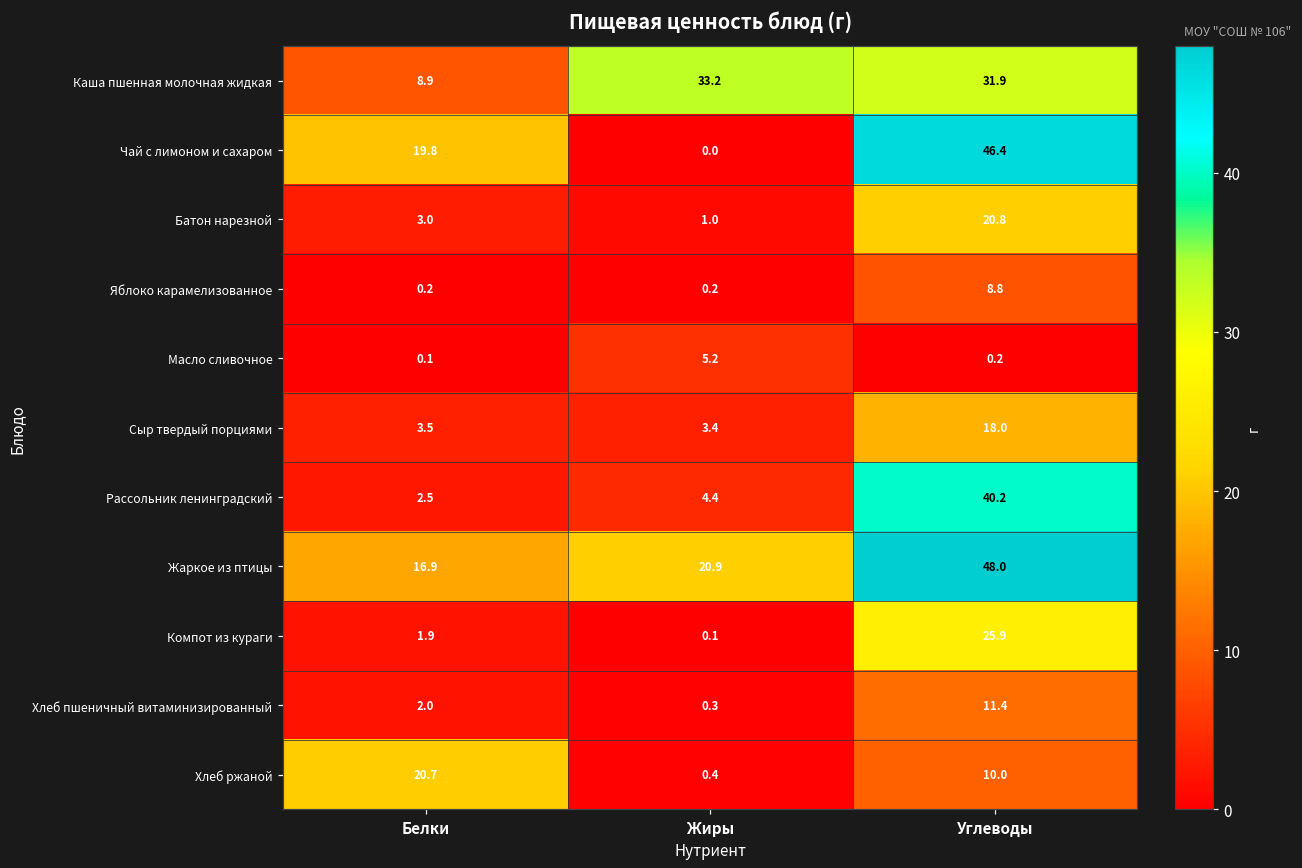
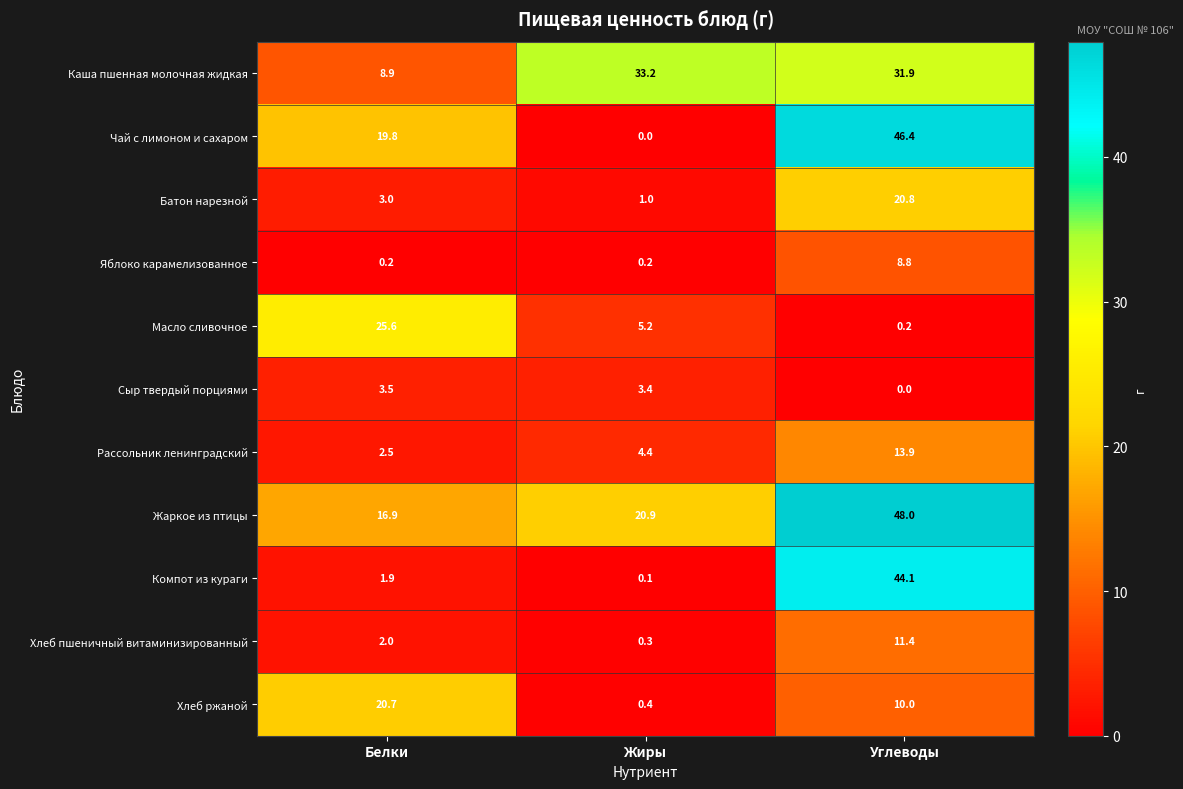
  {
    "Каша пшенная молочная жидкая": {
      "Белки": 8.9,
      "Жиры": 33.2,
      "Углеводы": 31.9
    },
    "Чай с лимоном и сахаром": {
      "Белки": 19.8,
      "Жиры": 0.0,
      "Углеводы": 46.4
    },
    "Батон нарезной": {
      "Белки": 3.0,
      "Жиры": 1.0,
      "Углеводы": 20.8
    },
    "Яблоко карамелизованное": {
      "Белки": 0.2,
      "Жиры": 0.2,
      "Углеводы": 8.8
    },
    "Масло сливочное": {
-     "Белки": 0.1,
+     "Белки": 25.6,
      "Жиры": 5.2,
      "Углеводы": 0.2
    },
    "Сыр твердый порциями": {
      "Белки": 3.5,
      "Жиры": 3.4,
-     "Углеводы": 18.0
+     "Углеводы": 0.0
    },
    "Рассольник ленинградский": {
      "Белки": 2.5,
      "Жиры": 4.4,
-     "Углеводы": 40.2
+     "Углеводы": 13.9
    },
    "Жаркое из птицы": {
      "Белки": 16.9,
      "Жиры": 20.9,
      "Углеводы": 48.0
    },
    "Компот из кураги": {
      "Белки": 1.9,
      "Жиры": 0.1,
-     "Углеводы": 25.9
+     "Углеводы": 44.1
    },
    "Хлеб пшеничный витаминизированный": {
      "Белки": 2.0,
      "Жиры": 0.3,
      "Углеводы": 11.4
    },
    "Хлеб ржаной": {
      "Белки": 20.7,
      "Жиры": 0.4,
      "Углеводы": 10.0
    }
  }
